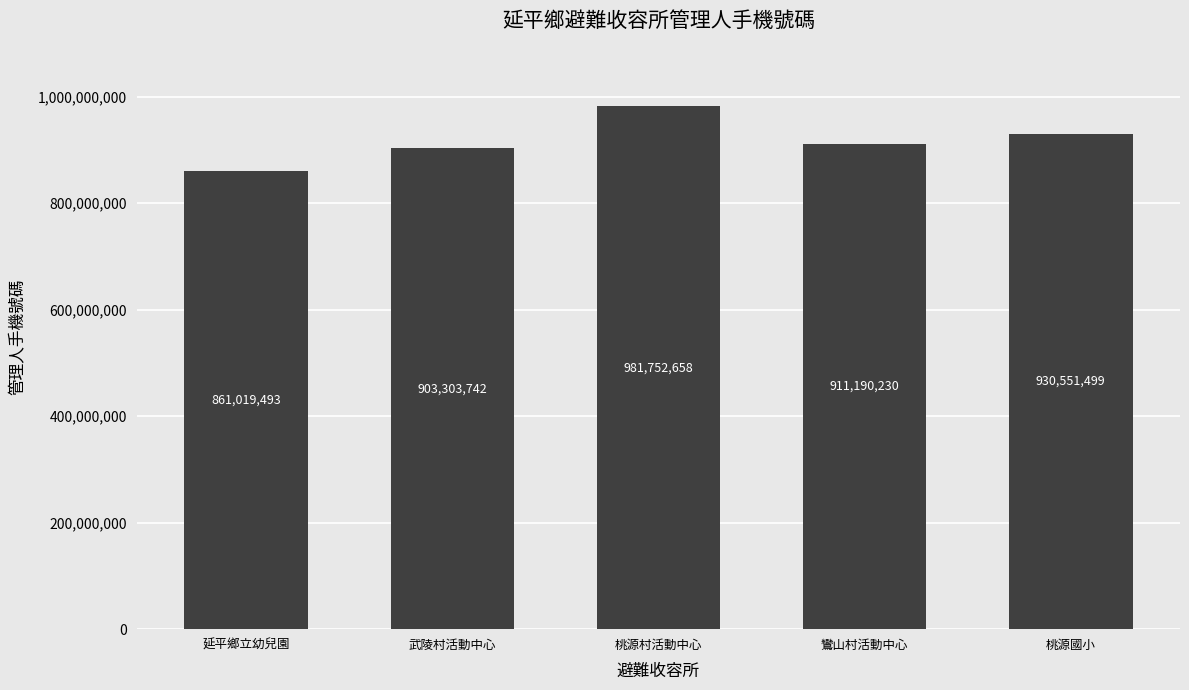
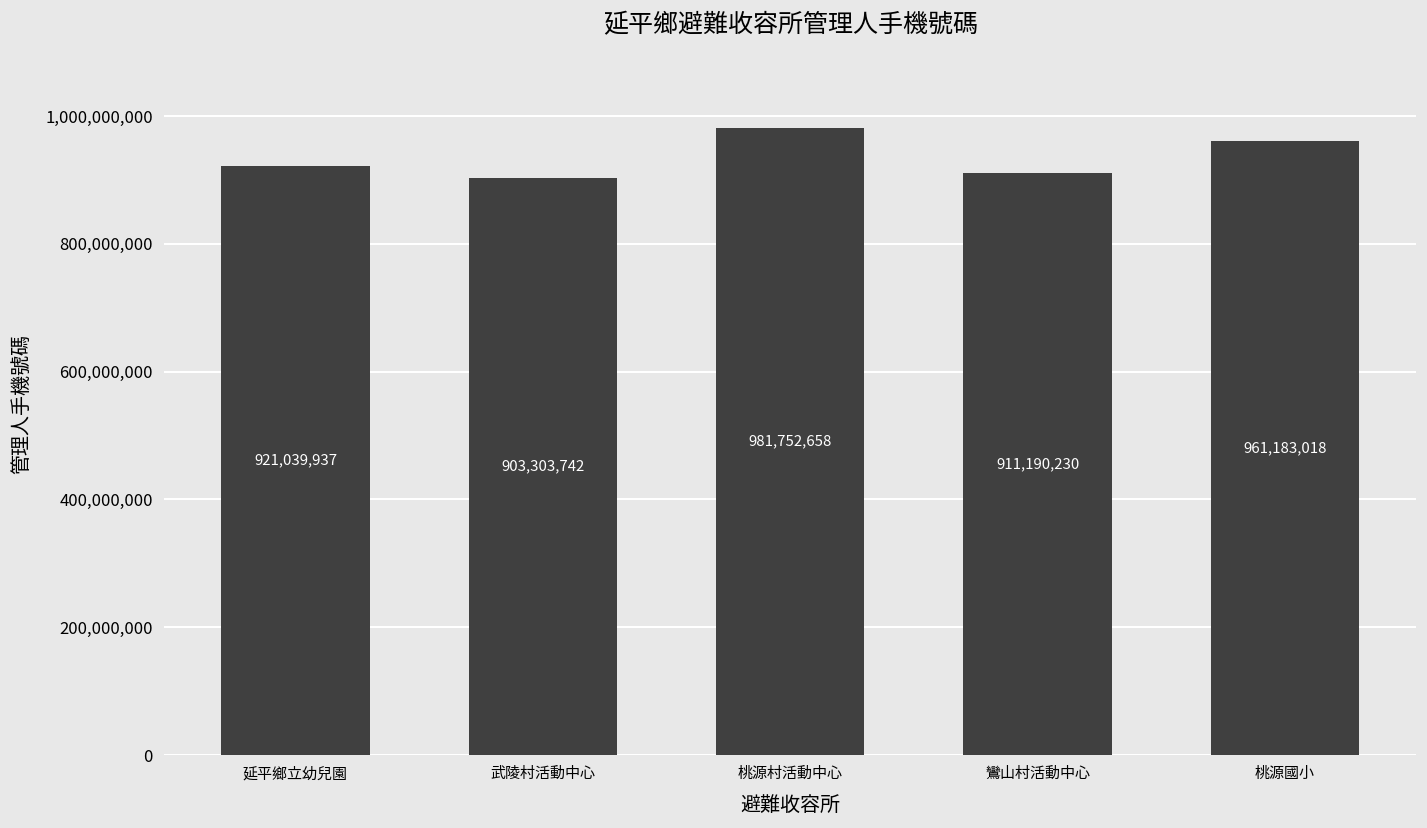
  {
-   "延平鄉立幼兒園": "861,019,493",
+   "延平鄉立幼兒園": "921,039,937",
    "武陵村活動中心": "903,303,742",
    "桃源村活動中心": "981,752,658",
    "鸞山村活動中心": "911,190,230",
-   "桃源國小": "930,551,499"
+   "桃源國小": "961,183,018"
  }
